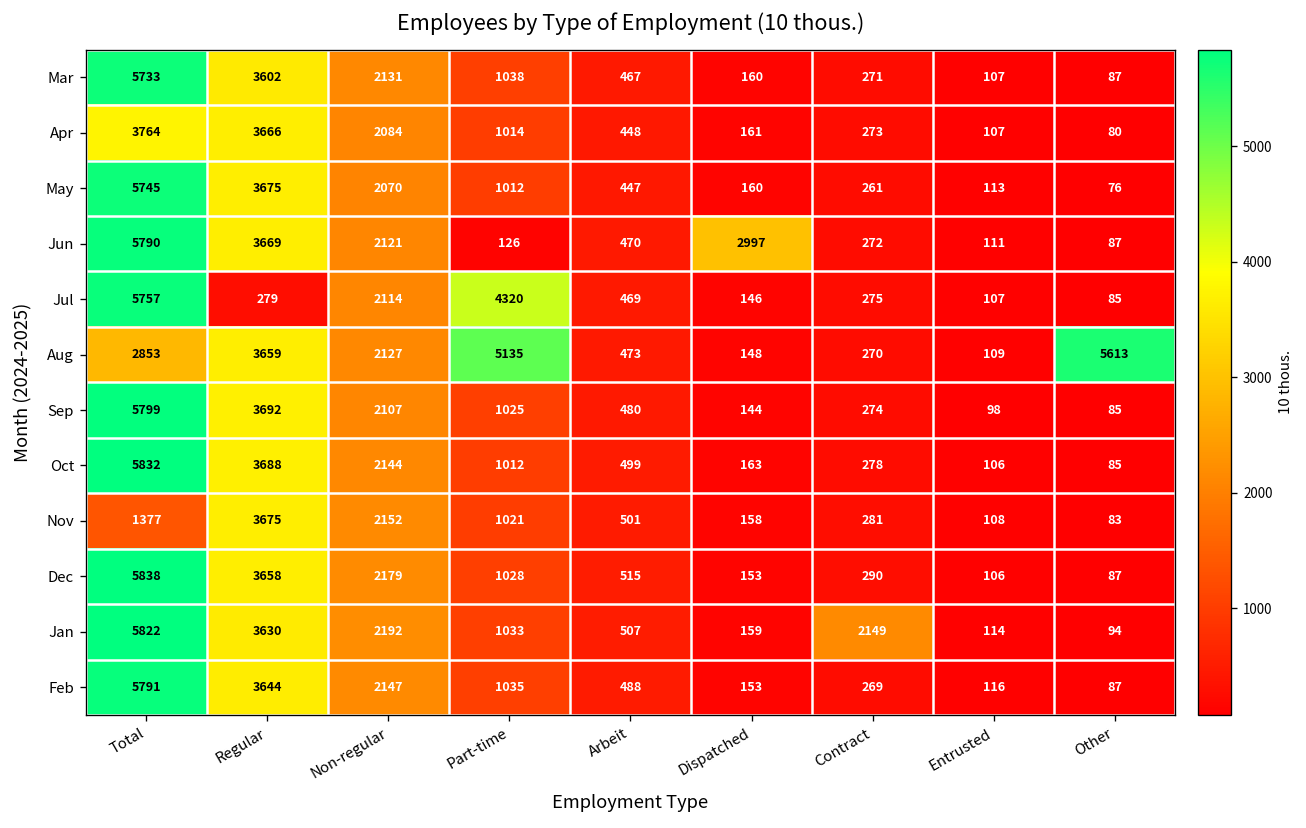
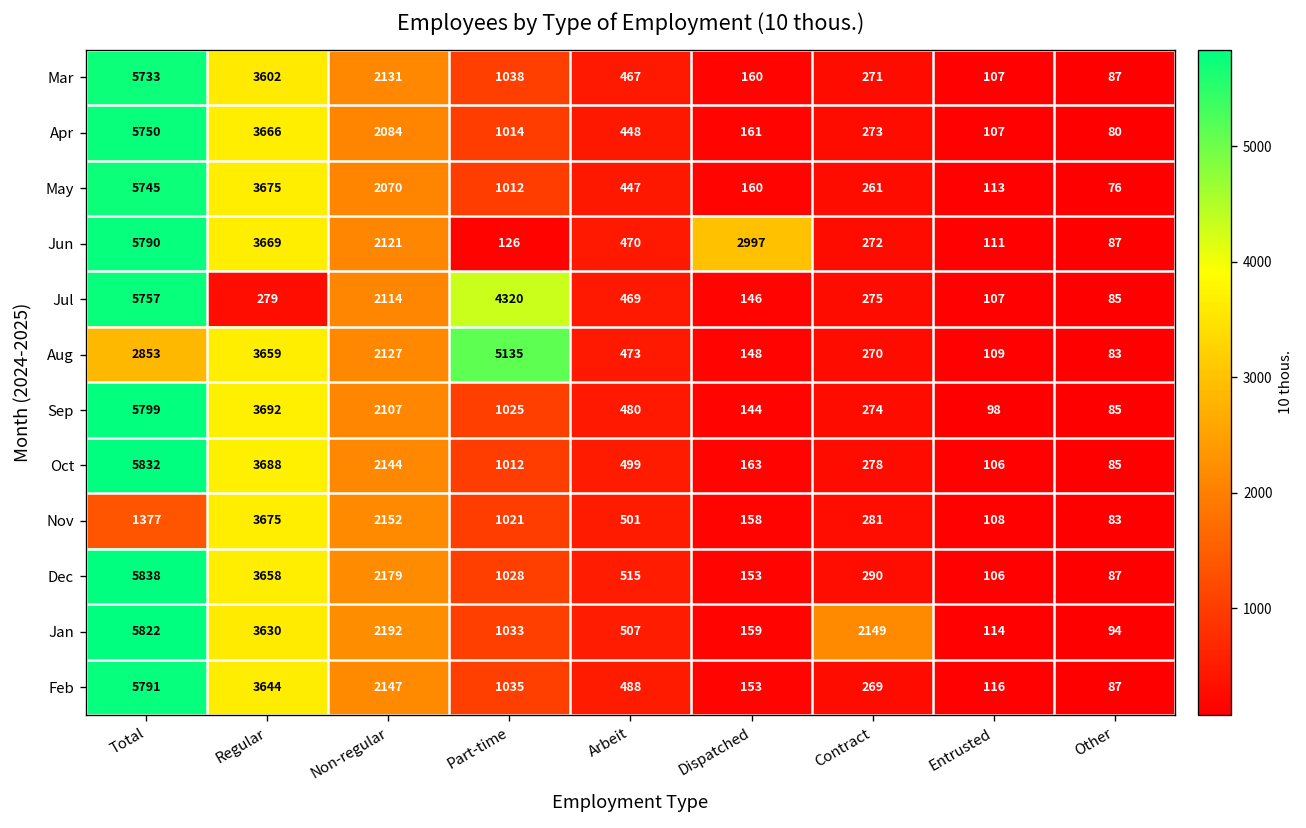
  {
    "Mar": {
      "Total": 5733,
      "Regular": 3602,
      "Non-regular": 2131,
      "Part-time": 1038,
      "Arbeit": 467,
      "Dispatched": 160,
      "Contract": 271,
      "Entrusted": 107,
      "Other": 87
    },
    "Apr": {
-     "Total": 3764,
+     "Total": 5750,
      "Regular": 3666,
      "Non-regular": 2084,
      "Part-time": 1014,
      "Arbeit": 448,
      "Dispatched": 161,
      "Contract": 273,
      "Entrusted": 107,
      "Other": 80
    },
    "May": {
      "Total": 5745,
      "Regular": 3675,
      "Non-regular": 2070,
      "Part-time": 1012,
      "Arbeit": 447,
      "Dispatched": 160,
      "Contract": 261,
      "Entrusted": 113,
      "Other": 76
    },
    "Jun": {
      "Total": 5790,
      "Regular": 3669,
      "Non-regular": 2121,
      "Part-time": 126,
      "Arbeit": 470,
      "Dispatched": 2997,
      "Contract": 272,
      "Entrusted": 111,
      "Other": 87
    },
    "Jul": {
      "Total": 5757,
      "Regular": 279,
      "Non-regular": 2114,
      "Part-time": 4320,
      "Arbeit": 469,
      "Dispatched": 146,
      "Contract": 275,
      "Entrusted": 107,
      "Other": 85
    },
    "Aug": {
      "Total": 2853,
      "Regular": 3659,
      "Non-regular": 2127,
      "Part-time": 5135,
      "Arbeit": 473,
      "Dispatched": 148,
      "Contract": 270,
      "Entrusted": 109,
-     "Other": 5613
+     "Other": 83
    },
    "Sep": {
      "Total": 5799,
      "Regular": 3692,
      "Non-regular": 2107,
      "Part-time": 1025,
      "Arbeit": 480,
      "Dispatched": 144,
      "Contract": 274,
      "Entrusted": 98,
      "Other": 85
    },
    "Oct": {
      "Total": 5832,
      "Regular": 3688,
      "Non-regular": 2144,
      "Part-time": 1012,
      "Arbeit": 499,
      "Dispatched": 163,
      "Contract": 278,
      "Entrusted": 106,
      "Other": 85
    },
    "Nov": {
      "Total": 1377,
      "Regular": 3675,
      "Non-regular": 2152,
      "Part-time": 1021,
      "Arbeit": 501,
      "Dispatched": 158,
      "Contract": 281,
      "Entrusted": 108,
      "Other": 83
    },
    "Dec": {
      "Total": 5838,
      "Regular": 3658,
      "Non-regular": 2179,
      "Part-time": 1028,
      "Arbeit": 515,
      "Dispatched": 153,
      "Contract": 290,
      "Entrusted": 106,
      "Other": 87
    },
    "Jan": {
      "Total": 5822,
      "Regular": 3630,
      "Non-regular": 2192,
      "Part-time": 1033,
      "Arbeit": 507,
      "Dispatched": 159,
      "Contract": 2149,
      "Entrusted": 114,
      "Other": 94
    },
    "Feb": {
      "Total": 5791,
      "Regular": 3644,
      "Non-regular": 2147,
      "Part-time": 1035,
      "Arbeit": 488,
      "Dispatched": 153,
      "Contract": 269,
      "Entrusted": 116,
      "Other": 87
    }
  }
